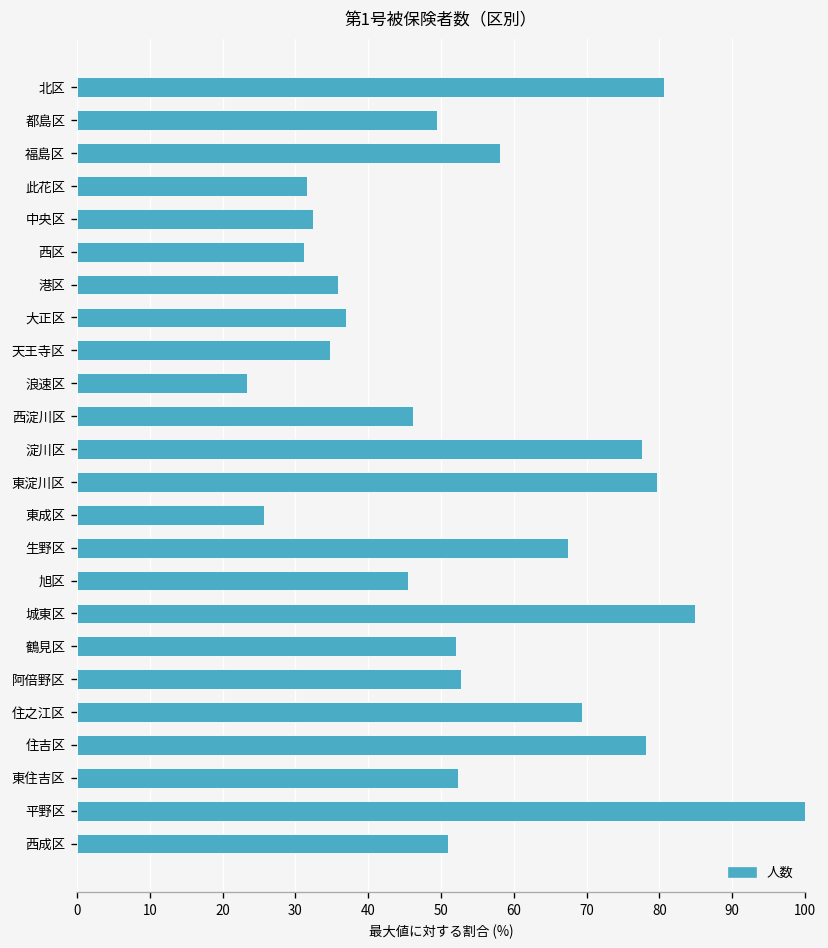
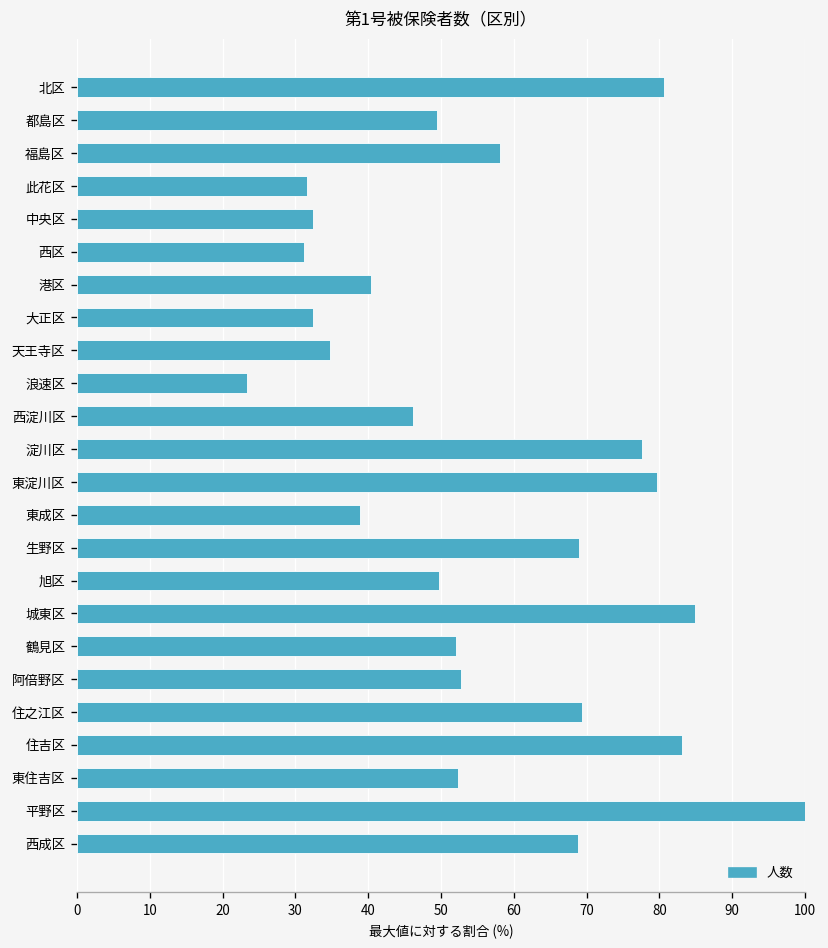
  {
    "北区": 81,
    "都島区": 49,
    "福島区": 58,
    "此花区": 32,
    "中央区": 32,
    "西区": 31,
-   "港区": 36,
-   "大正区": 37,
+   "港区": 40,
+   "大正区": 32,
    "天王寺区": 35,
    "浪速区": 23,
    "西淀川区": 46,
    "淀川区": 78,
    "東淀川区": 80,
-   "東成区": 26,
-   "生野区": 67,
-   "旭区": 45,
+   "東成区": 39,
+   "生野区": 69,
+   "旭区": 50,
    "城東区": 85,
    "鶴見区": 52,
    "阿倍野区": 53,
    "住之江区": 69,
-   "住吉区": 78,
+   "住吉区": 83,
    "東住吉区": 52,
    "平野区": 100,
-   "西成区": 51
+   "西成区": 69
  }
